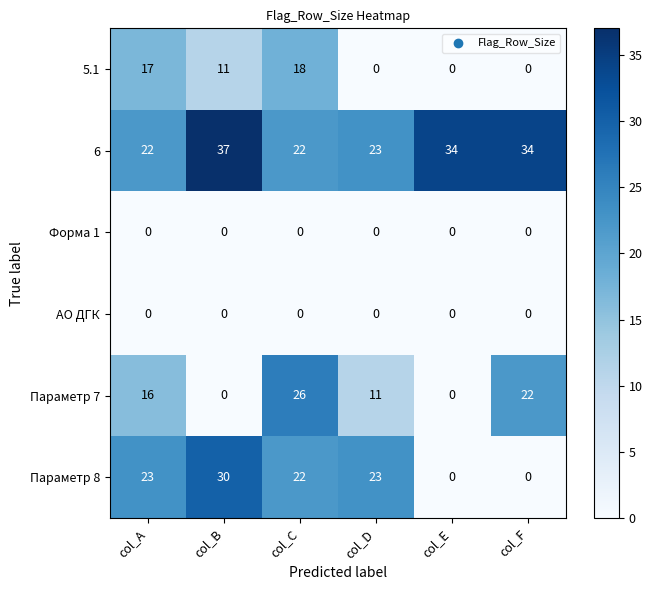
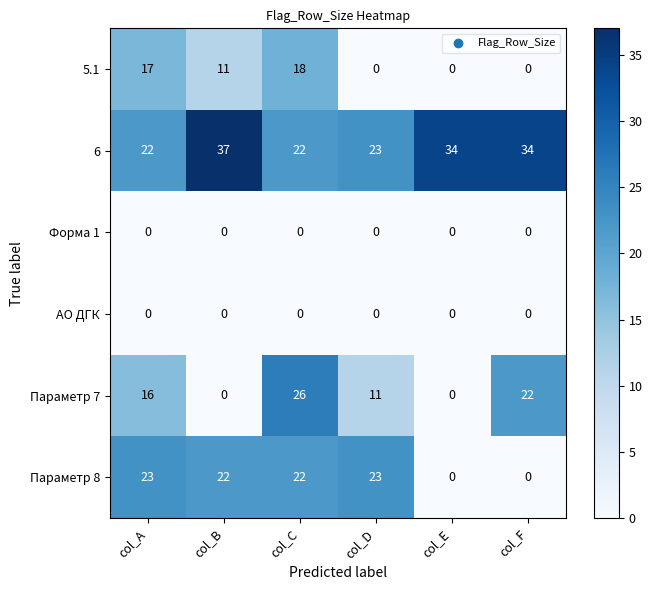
  {
    "5.1": {
      "col_A": 17,
      "col_B": 11,
      "col_C": 18,
      "col_D": 0,
      "col_E": 0,
      "col_F": 0
    },
    "6": {
      "col_A": 22,
      "col_B": 37,
      "col_C": 22,
      "col_D": 23,
      "col_E": 34,
      "col_F": 34
    },
    "Форма 1": {
      "col_A": 0,
      "col_B": 0,
      "col_C": 0,
      "col_D": 0,
      "col_E": 0,
      "col_F": 0
    },
    "АО ДГК": {
      "col_A": 0,
      "col_B": 0,
      "col_C": 0,
      "col_D": 0,
      "col_E": 0,
      "col_F": 0
    },
    "Параметр 7": {
      "col_A": 16,
      "col_B": 0,
      "col_C": 26,
      "col_D": 11,
      "col_E": 0,
      "col_F": 22
    },
    "Параметр 8": {
      "col_A": 23,
-     "col_B": 30,
+     "col_B": 22,
      "col_C": 22,
      "col_D": 23,
      "col_E": 0,
      "col_F": 0
    }
  }
